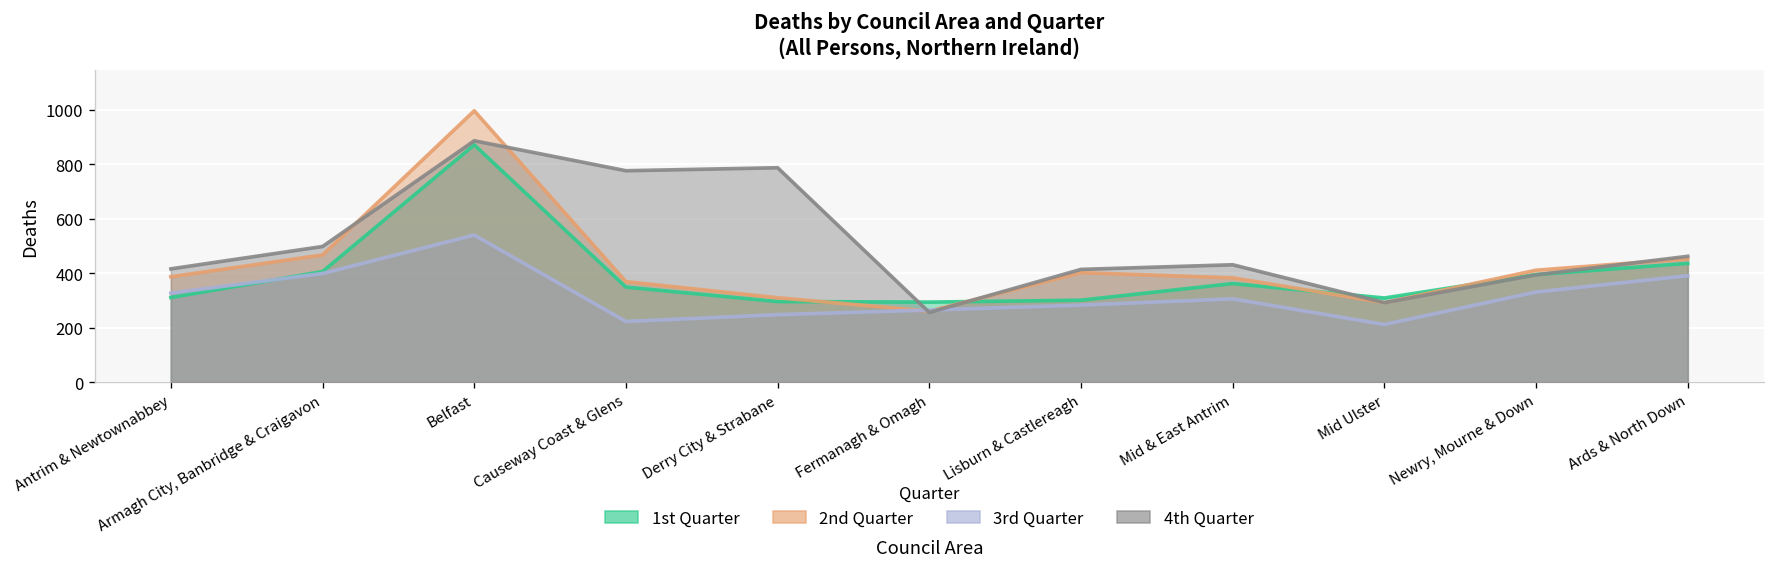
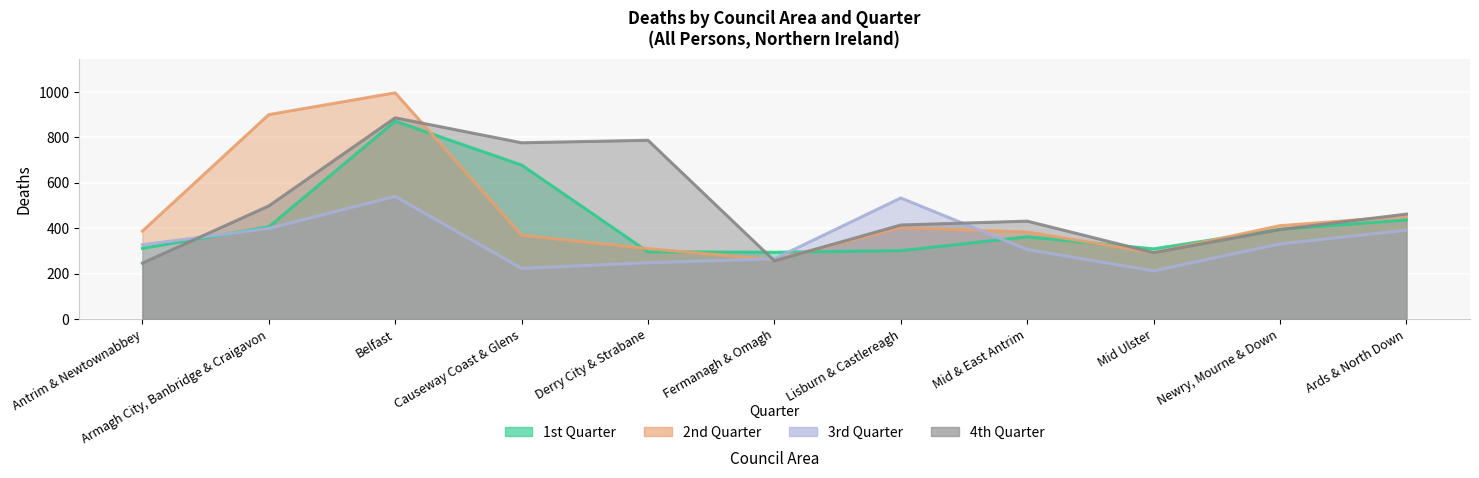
  {
    "1st Quarter": {
      "Antrim & Newtownabbey": 310,
      "Belfast": 870,
-     "Causeway Coast & Glens": 350,
+     "Causeway Coast & Glens": 680,
      "Derry City & Strabane": 300,
      "Fermanagh & Omagh": 290,
      "Lisburn & Castlereagh": 300,
      "Mid & East Antrim": 360,
      "Mid Ulster": 310,
      "Ards & North Down": 440
    },
    "2nd Quarter": {
      "Antrim & Newtownabbey": 390,
-     "Armagh City, Banbridge & Craigavon": 470,
+     "Armagh City, Banbridge & Craigavon": 900,
      "Belfast": 1000,
      "Causeway Coast & Glens": 370,
      "Derry City & Strabane": 310,
      "Lisburn & Castlereagh": 400,
      "Mid & East Antrim": 380,
      "Newry, Mourne & Down": 410
    },
    "3rd Quarter": {
      "Antrim & Newtownabbey": 330,
      "Belfast": 540,
      "Causeway Coast & Glens": 220,
      "Derry City & Strabane": 250,
-     "Lisburn & Castlereagh": 280,
+     "Lisburn & Castlereagh": 530,
      "Mid & East Antrim": 310,
      "Mid Ulster": 210,
      "Newry, Mourne & Down": 330,
      "Ards & North Down": 390
    },
    "4th Quarter": {
-     "Antrim & Newtownabbey": 420,
+     "Antrim & Newtownabbey": 250,
      "Armagh City, Banbridge & Craigavon": 500,
      "Belfast": 890,
      "Causeway Coast & Glens": 780,
      "Derry City & Strabane": 790,
      "Lisburn & Castlereagh": 410,
      "Mid & East Antrim": 430
    }
  }
